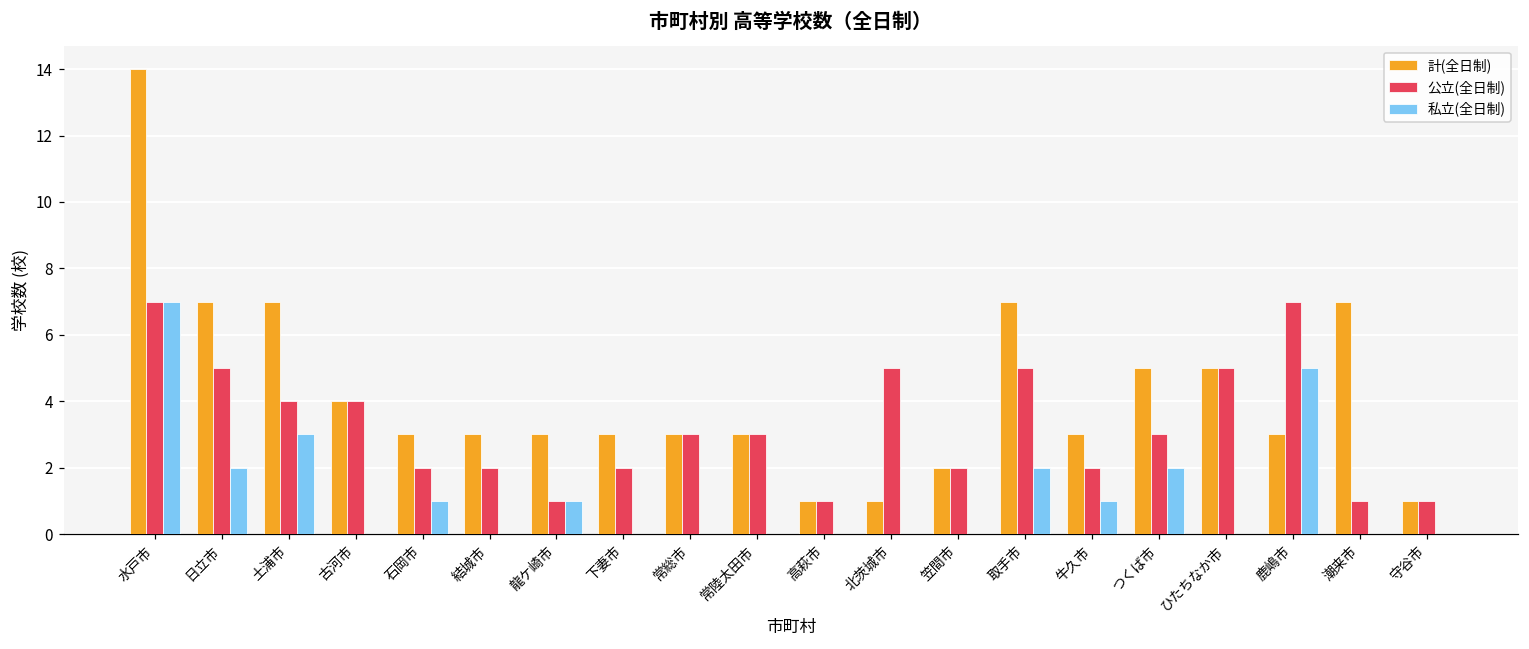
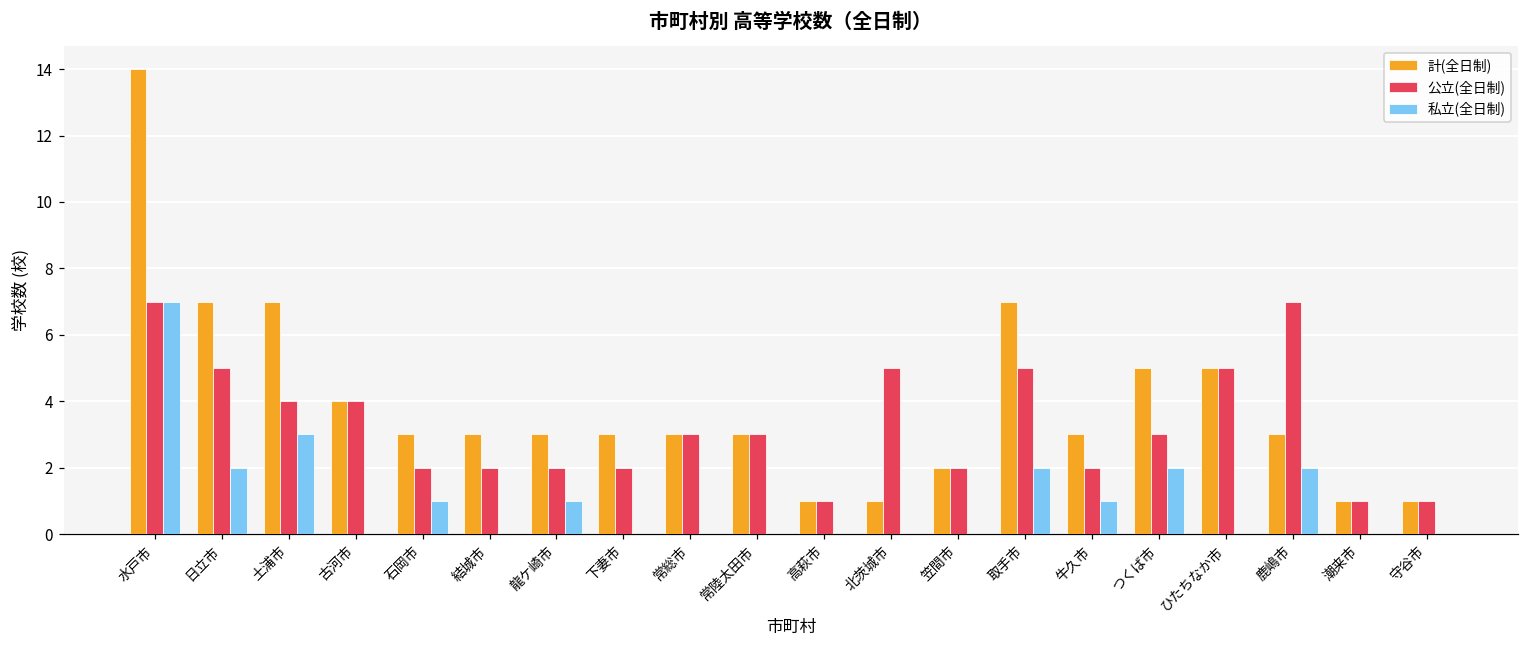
  {
    "計(全日制)": {
      "水戸市": 14,
      "日立市": 7,
      "土浦市": 7,
      "古河市": 4,
      "石岡市": 3,
      "結城市": 3,
      "龍ケ崎市": 3,
      "下妻市": 3,
      "常総市": 3,
      "常陸太田市": 3,
      "高萩市": 1,
      "北茨城市": 1,
      "笠間市": 2,
      "取手市": 7,
      "牛久市": 3,
      "つくば市": 5,
      "ひたちなか市": 5,
      "鹿嶋市": 3,
-     "潮来市": 7,
+     "潮来市": 1,
      "守谷市": 1
    },
    "公立(全日制)": {
      "水戸市": 7,
      "日立市": 5,
      "土浦市": 4,
      "古河市": 4,
      "石岡市": 2,
      "結城市": 2,
-     "龍ケ崎市": 1,
+     "龍ケ崎市": 2,
      "下妻市": 2,
      "常総市": 3,
      "常陸太田市": 3,
      "高萩市": 1,
      "北茨城市": 5,
      "笠間市": 2,
      "取手市": 5,
      "牛久市": 2,
      "つくば市": 3,
      "ひたちなか市": 5,
      "鹿嶋市": 7,
      "潮来市": 1,
      "守谷市": 1
    },
    "私立(全日制)": {
      "水戸市": 7,
      "日立市": 2,
      "土浦市": 3,
      "古河市": 0,
      "石岡市": 1,
      "結城市": 0,
      "龍ケ崎市": 1,
      "下妻市": 0,
      "常総市": 0,
      "常陸太田市": 0,
      "高萩市": 0,
      "北茨城市": 0,
      "笠間市": 0,
      "取手市": 2,
      "牛久市": 1,
      "つくば市": 2,
      "ひたちなか市": 0,
-     "鹿嶋市": 5,
+     "鹿嶋市": 2,
      "潮来市": 0,
      "守谷市": 0
    }
  }
